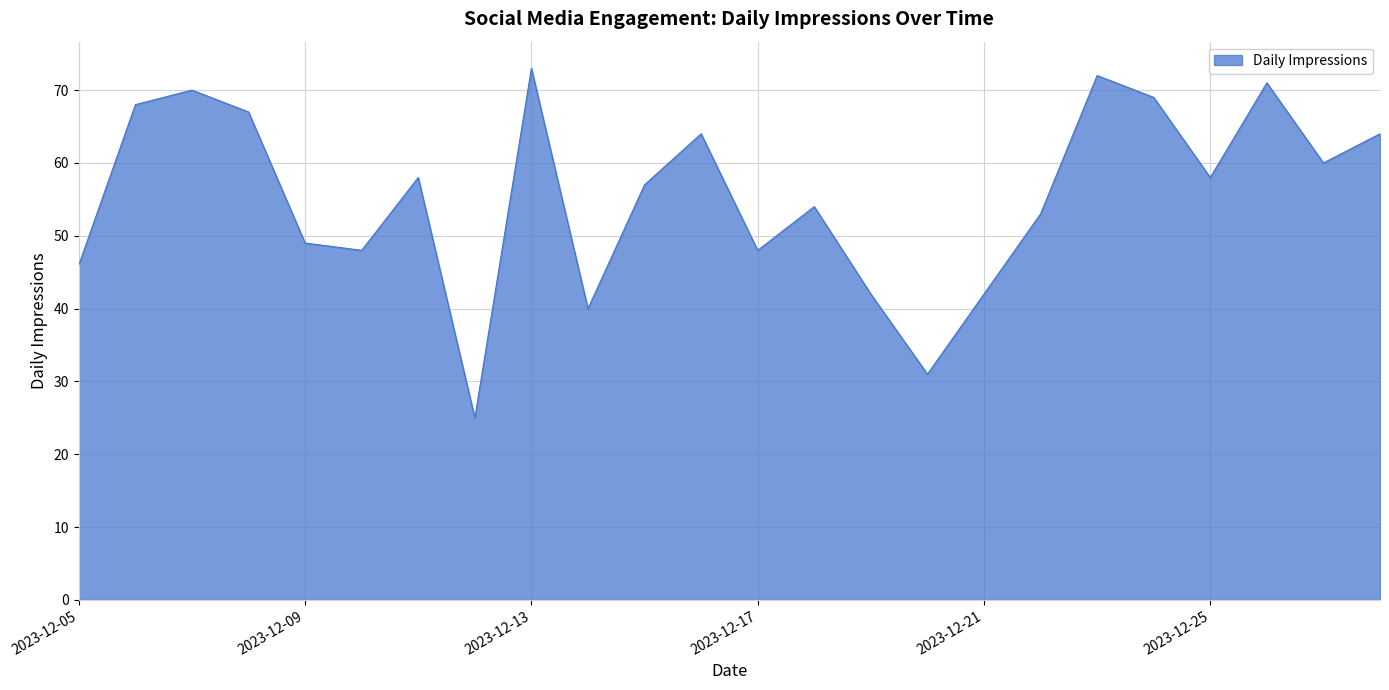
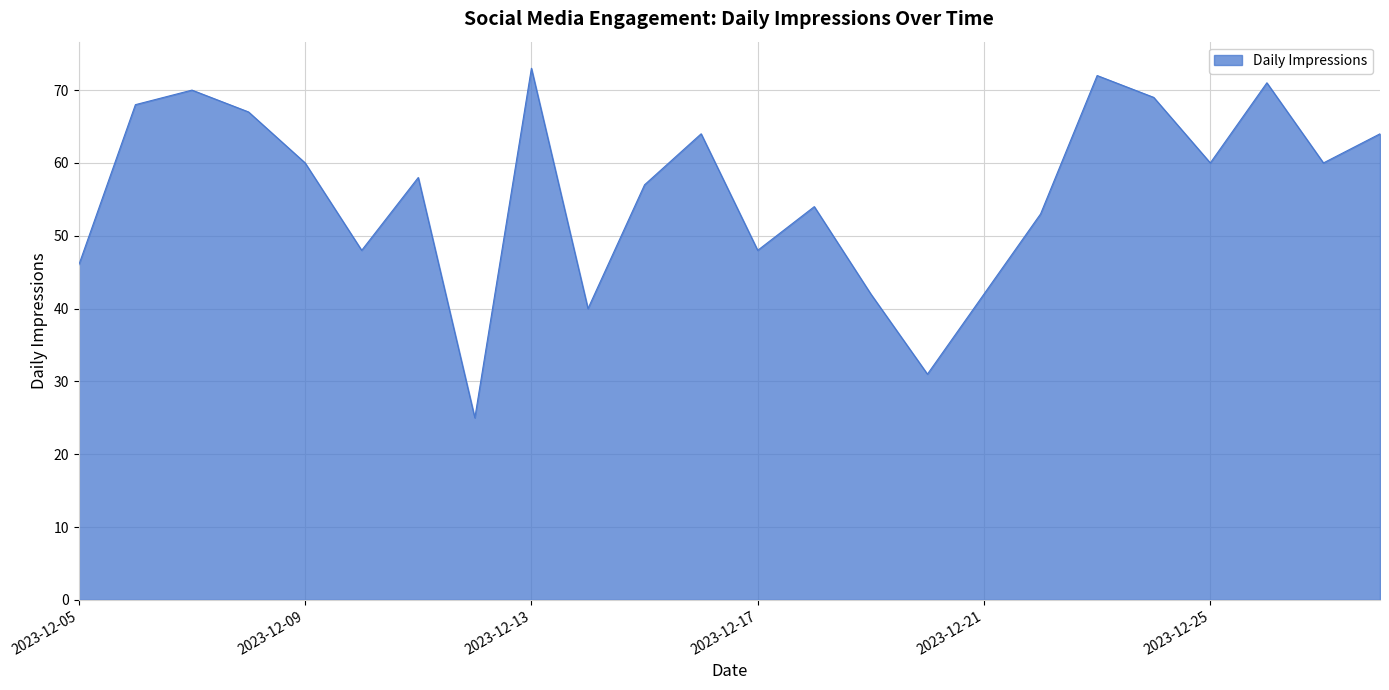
  {
    "2023-12-05": 46,
-   "2023-12-09": 49,
+   "2023-12-09": 60,
    "2023-12-13": 73,
    "2023-12-17": 48,
    "2023-12-21": 42,
-   "2023-12-25": 58
+   "2023-12-25": 60
  }
